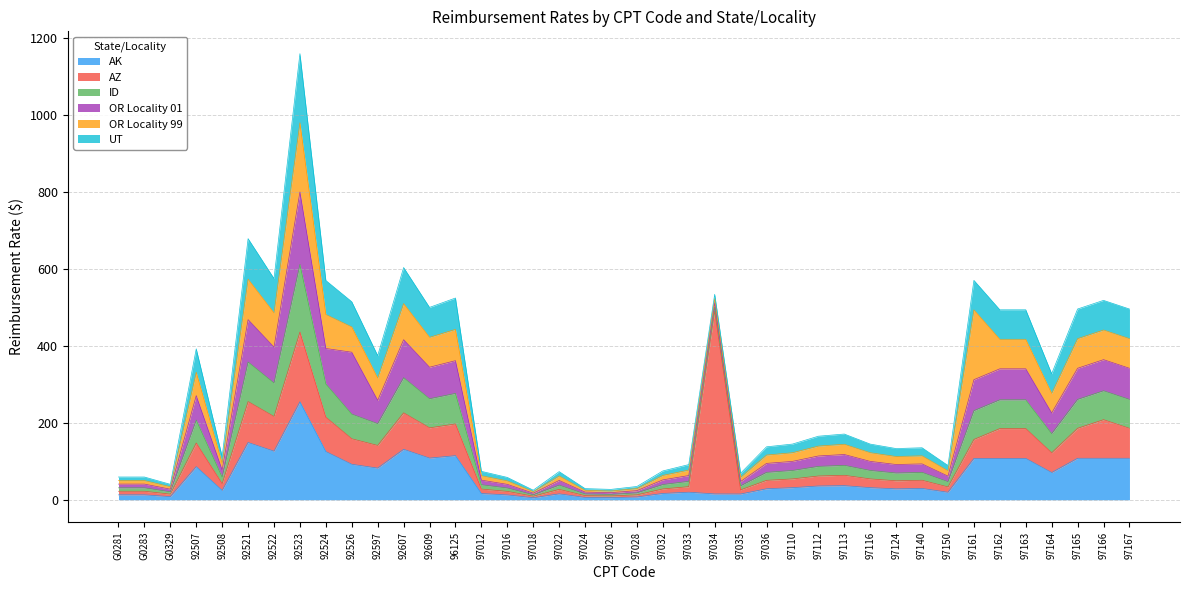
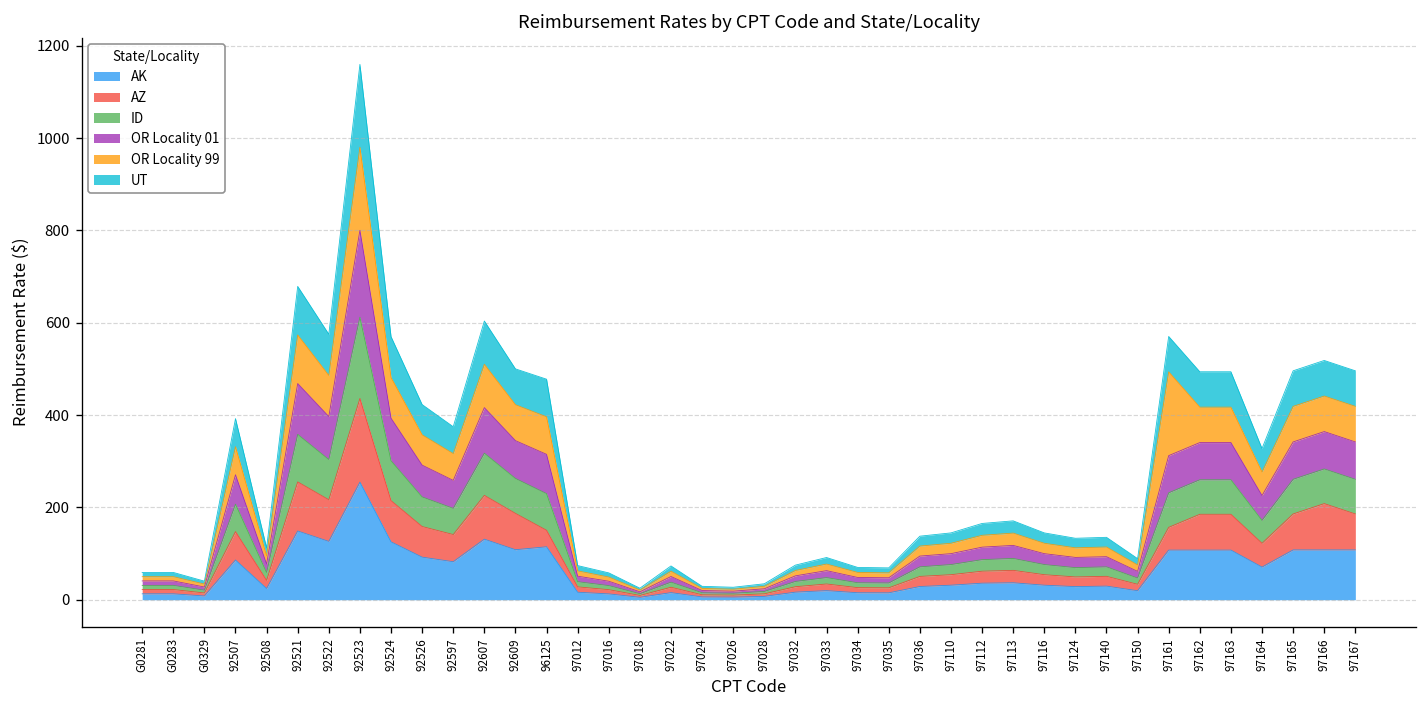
  {
    "AZ": {
      "G0281": 10,
      "G0283": 10,
      "92507": 60,
      "92508": 20,
      "92521": 110,
      "92522": 90,
      "92523": 180,
      "92524": 90,
      "92526": 70,
      "92597": 60,
      "92607": 90,
      "92609": 80,
-     "96125": 80,
+     "96125": 40,
      "97012": 10,
      "97016": 10,
      "97022": 10,
      "97032": 10,
      "97033": 10,
-     "97034": 480,
+     "97034": 10,
      "97035": 10,
      "97036": 20,
      "97110": 20,
      "97112": 30,
      "97113": 30,
      "97116": 20,
      "97124": 20,
      "97140": 20,
      "97150": 10,
      "97161": 50,
      "97162": 80,
      "97163": 80,
      "97164": 50,
      "97165": 80,
      "97166": 100,
      "97167": 80
    },
    "ID": {
      "G0281": 10,
      "G0283": 10,
      "92507": 60,
      "92508": 20,
      "92521": 100,
      "92522": 90,
      "92523": 180,
      "92524": 90,
      "92526": 60,
      "92597": 60,
      "92607": 90,
      "92609": 80,
      "96125": 80,
      "97012": 10,
      "97016": 10,
      "97022": 10,
      "97032": 10,
      "97033": 10,
      "97034": 10,
      "97035": 10,
      "97036": 20,
      "97110": 20,
      "97112": 30,
      "97113": 30,
      "97116": 20,
      "97124": 20,
      "97140": 20,
      "97150": 10,
      "97161": 70,
      "97162": 70,
      "97163": 70,
      "97164": 50,
      "97165": 80,
      "97166": 80,
      "97167": 80
    },
    "OR Locality 01": {
      "G0281": 10,
      "G0283": 10,
      "92507": 60,
      "92508": 20,
      "92521": 110,
      "92522": 90,
      "92523": 190,
      "92524": 90,
-     "92526": 160,
+     "92526": 70,
      "92597": 60,
      "92607": 100,
      "92609": 80,
      "96125": 90,
      "97012": 10,
      "97016": 10,
      "97022": 10,
      "97032": 10,
      "97033": 20,
      "97034": 10,
      "97035": 10,
      "97036": 20,
      "97110": 20,
      "97112": 30,
      "97113": 30,
      "97116": 20,
      "97124": 20,
      "97140": 20,
      "97150": 10,
      "97161": 80,
      "97162": 80,
      "97163": 80,
      "97164": 50,
      "97165": 80,
      "97166": 80,
      "97167": 80
    },
    "OR Locality 99": {
      "G0281": 10,
      "G0283": 10,
      "92507": 60,
      "92508": 20,
      "92521": 110,
      "92522": 90,
      "92523": 180,
      "92524": 90,
      "92526": 70,
      "92597": 60,
      "92607": 90,
      "92609": 80,
      "96125": 80,
      "97012": 10,
      "97016": 10,
      "97022": 10,
      "97032": 10,
      "97033": 10,
      "97034": 10,
      "97035": 10,
      "97036": 20,
      "97110": 20,
      "97112": 30,
      "97113": 30,
      "97116": 20,
      "97124": 20,
      "97140": 20,
      "97150": 10,
      "97161": 180,
      "97162": 80,
      "97163": 80,
      "97164": 50,
      "97165": 80,
      "97166": 80,
      "97167": 80
    }
  }
